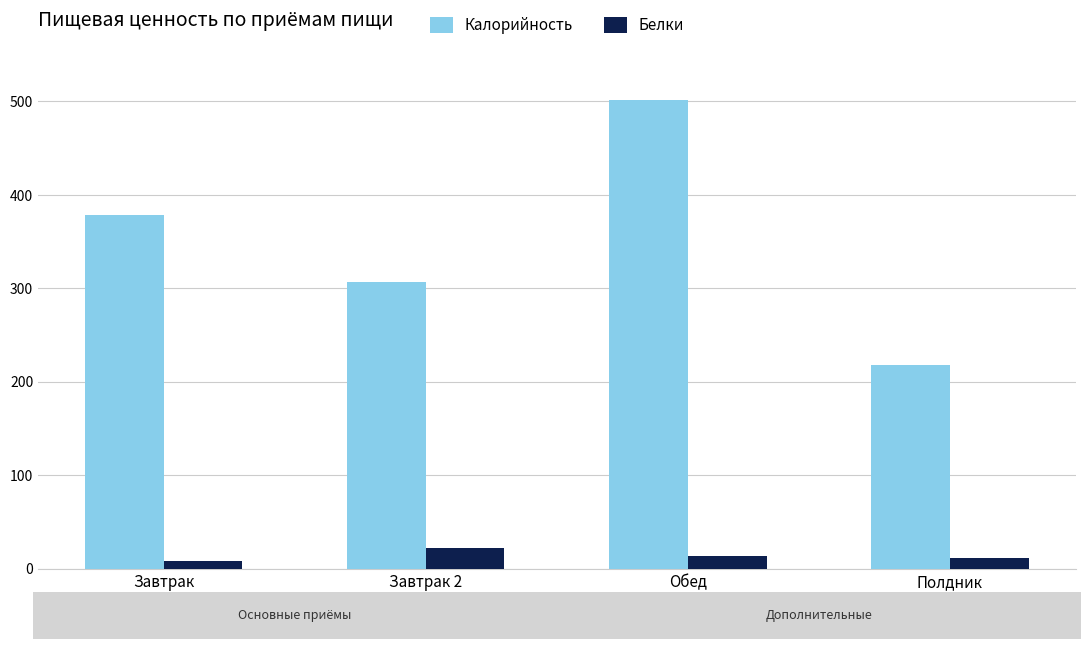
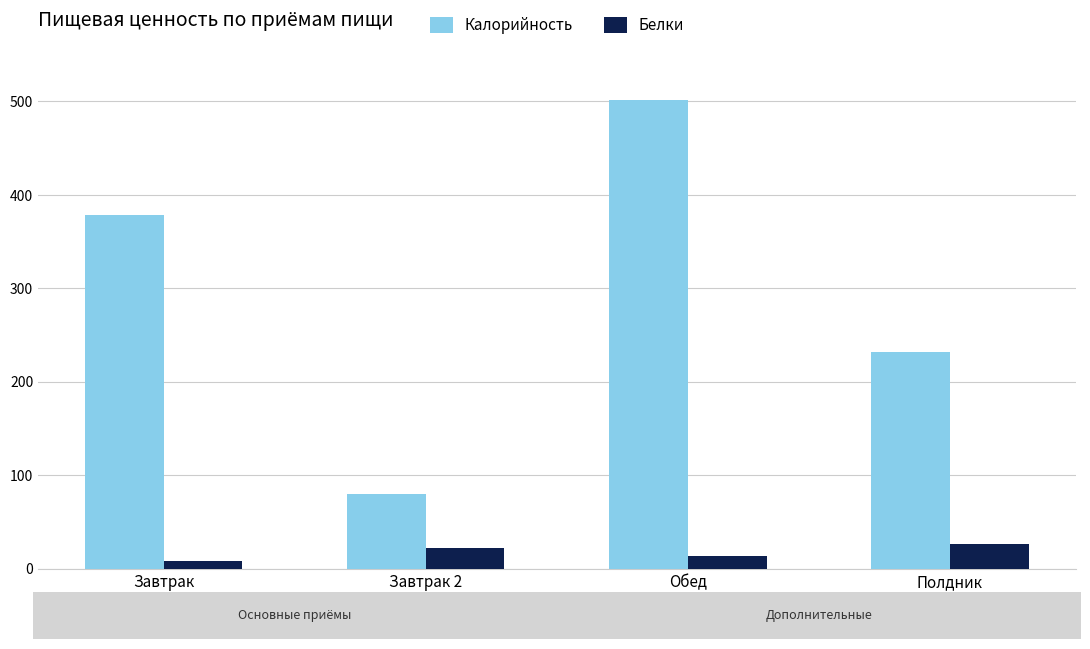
  {
    "Калорийность": {
      "Завтрак": 380,
-     "Завтрак 2": 310,
+     "Завтрак 2": 80,
      "Обед": 500,
-     "Полдник": 220
+     "Полдник": 230
    },
    "Белки": {
      "Завтрак": 10,
      "Завтрак 2": 20,
      "Обед": 10,
-     "Полдник": 10
+     "Полдник": 30
    }
  }
